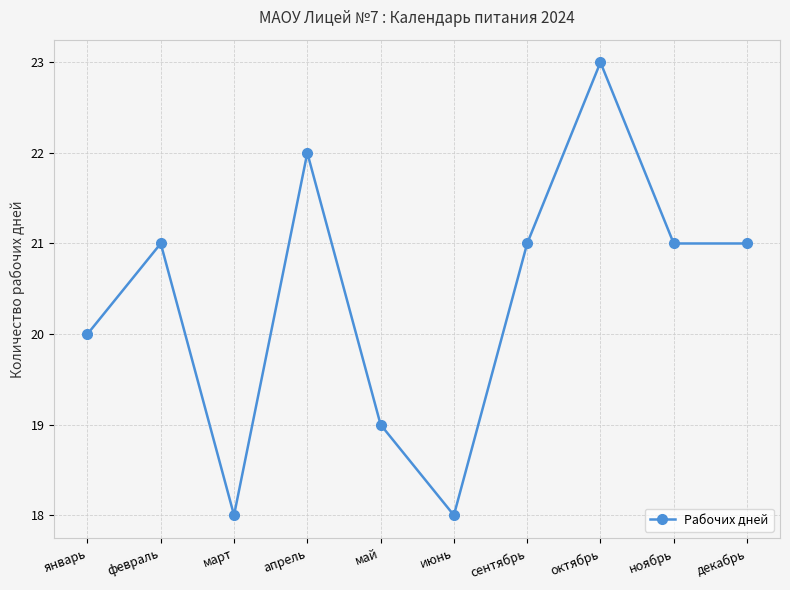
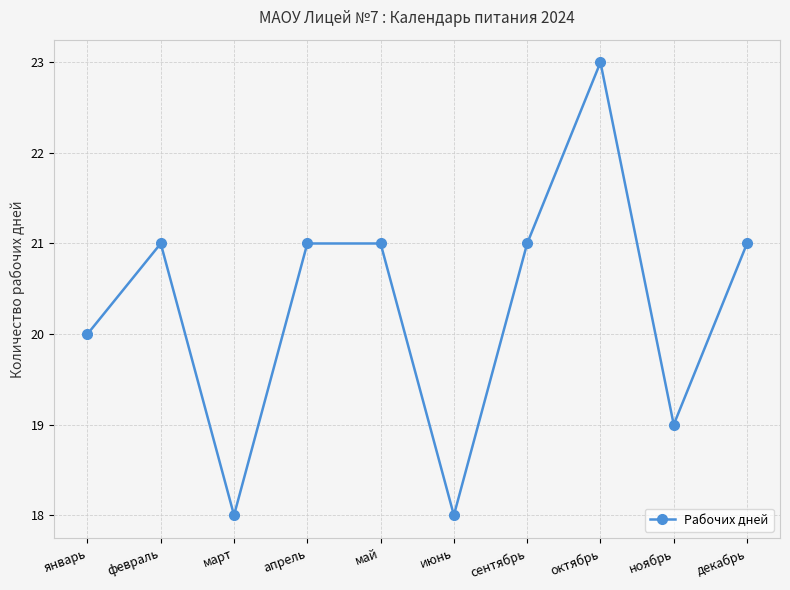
  {
    "январь": 20,
    "февраль": 21,
    "март": 18,
-   "апрель": 22,
-   "май": 19,
+   "апрель": 21,
+   "май": 21,
    "июнь": 18,
    "сентябрь": 21,
    "октябрь": 23,
-   "ноябрь": 21,
+   "ноябрь": 19,
    "декабрь": 21
  }
